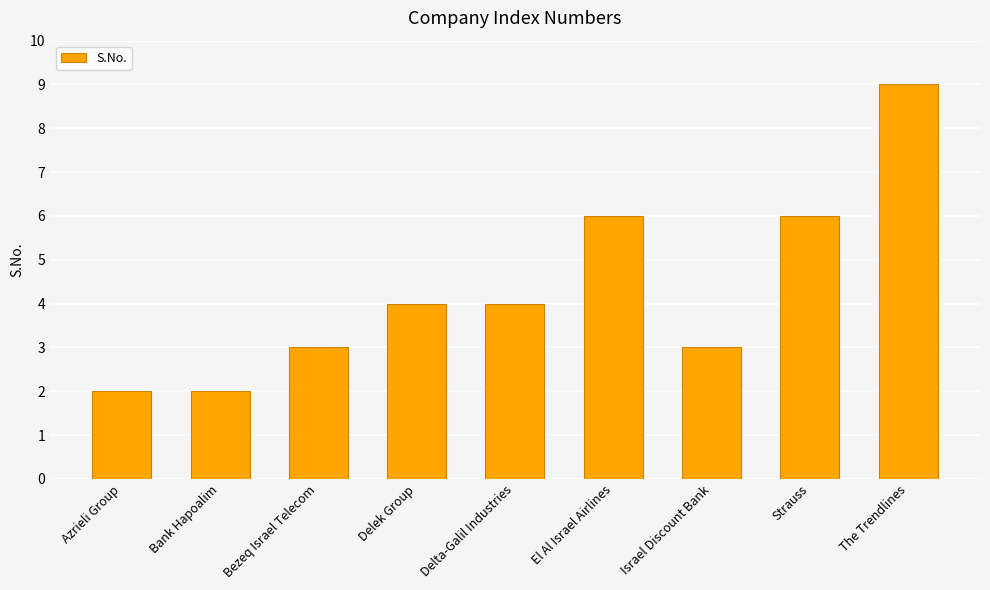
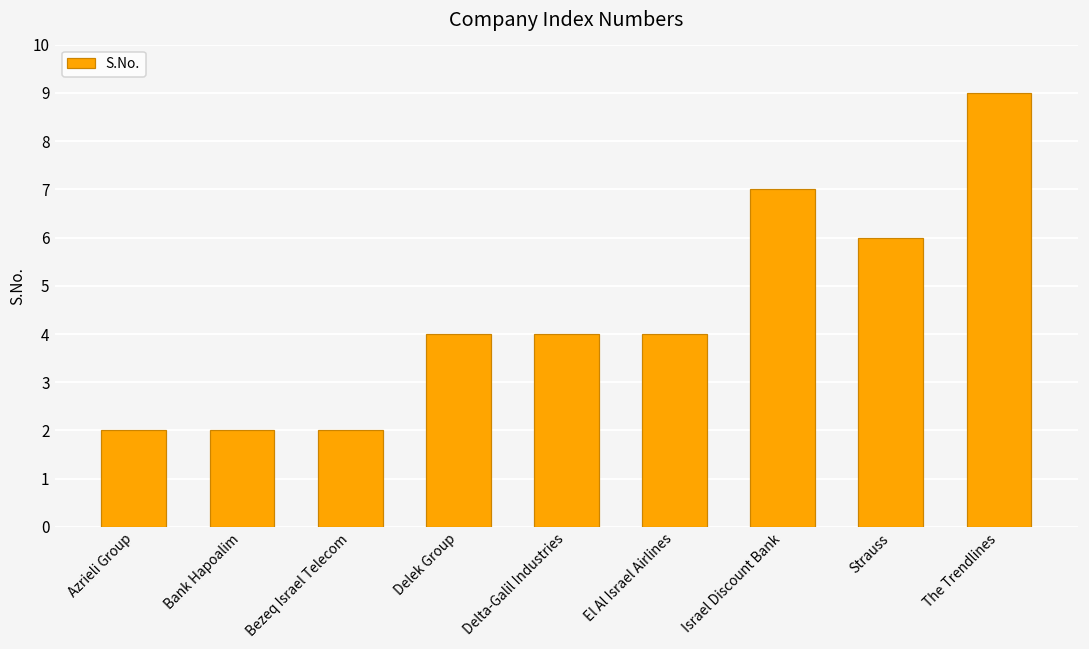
  {
    "Azrieli Group": 2,
    "Bank Hapoalim": 2,
-   "Bezeq Israel Telecom": 3,
+   "Bezeq Israel Telecom": 2,
    "Delek Group": 4,
    "Delta-Galil Industries": 4,
-   "El Al Israel Airlines": 6,
-   "Israel Discount Bank": 3,
+   "El Al Israel Airlines": 4,
+   "Israel Discount Bank": 7,
    "Strauss": 6,
    "The Trendlines": 9
  }
